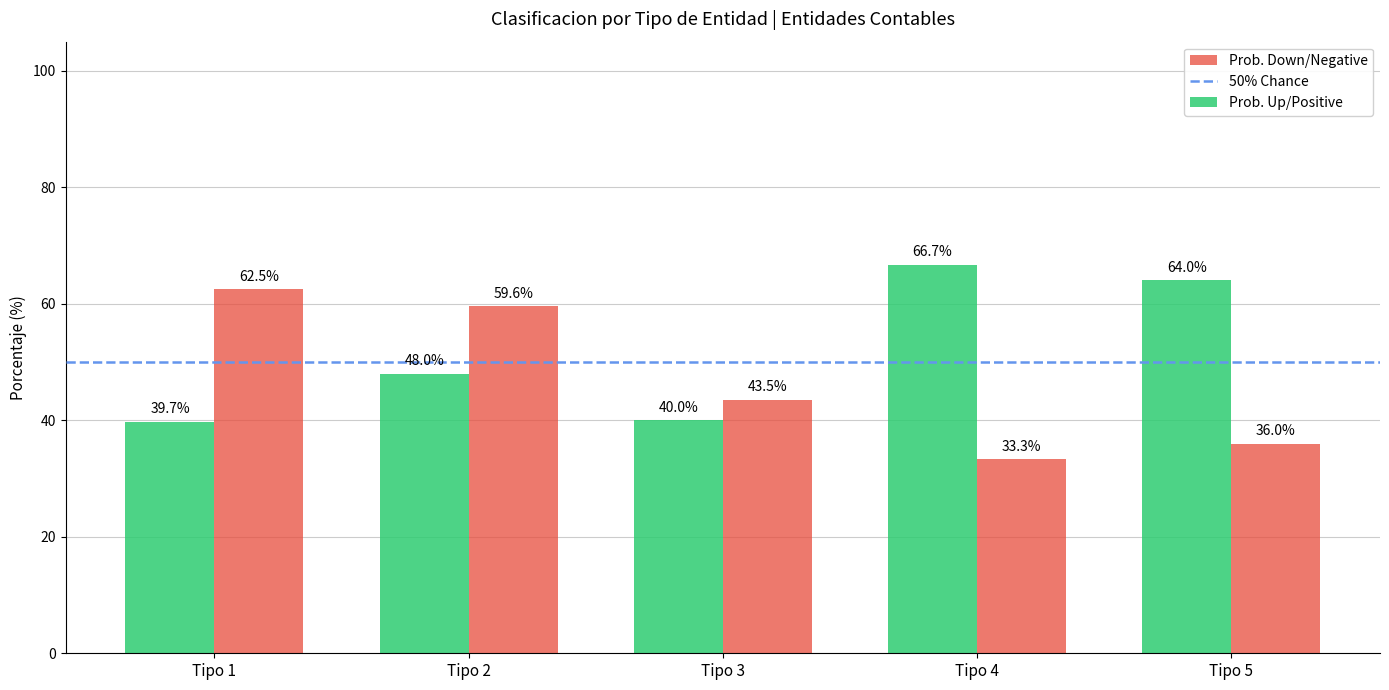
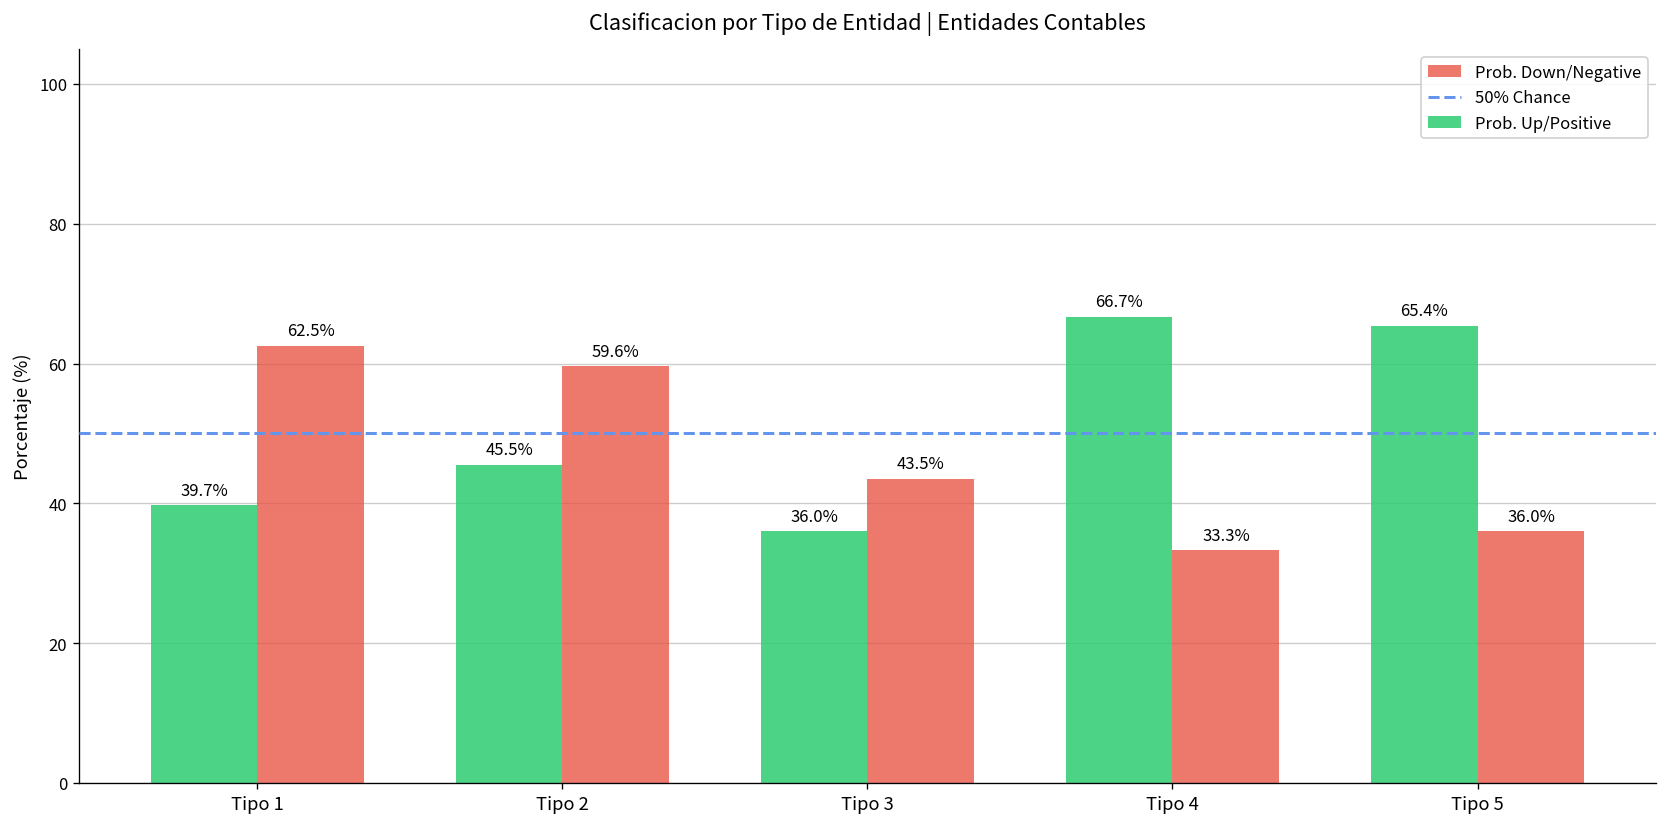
  {
    "Prob. Up/Positive": {
      "Tipo 1": "39.7%",
-     "Tipo 2": "48.0%",
-     "Tipo 3": "40.0%",
+     "Tipo 2": "45.5%",
+     "Tipo 3": "36.0%",
      "Tipo 4": "66.7%",
-     "Tipo 5": "64.0%"
+     "Tipo 5": "65.4%"
    },
    "Prob. Down/Negative": {
      "Tipo 1": "62.5%",
      "Tipo 2": "59.6%",
      "Tipo 3": "43.5%",
      "Tipo 4": "33.3%",
      "Tipo 5": "36.0%"
    }
  }
